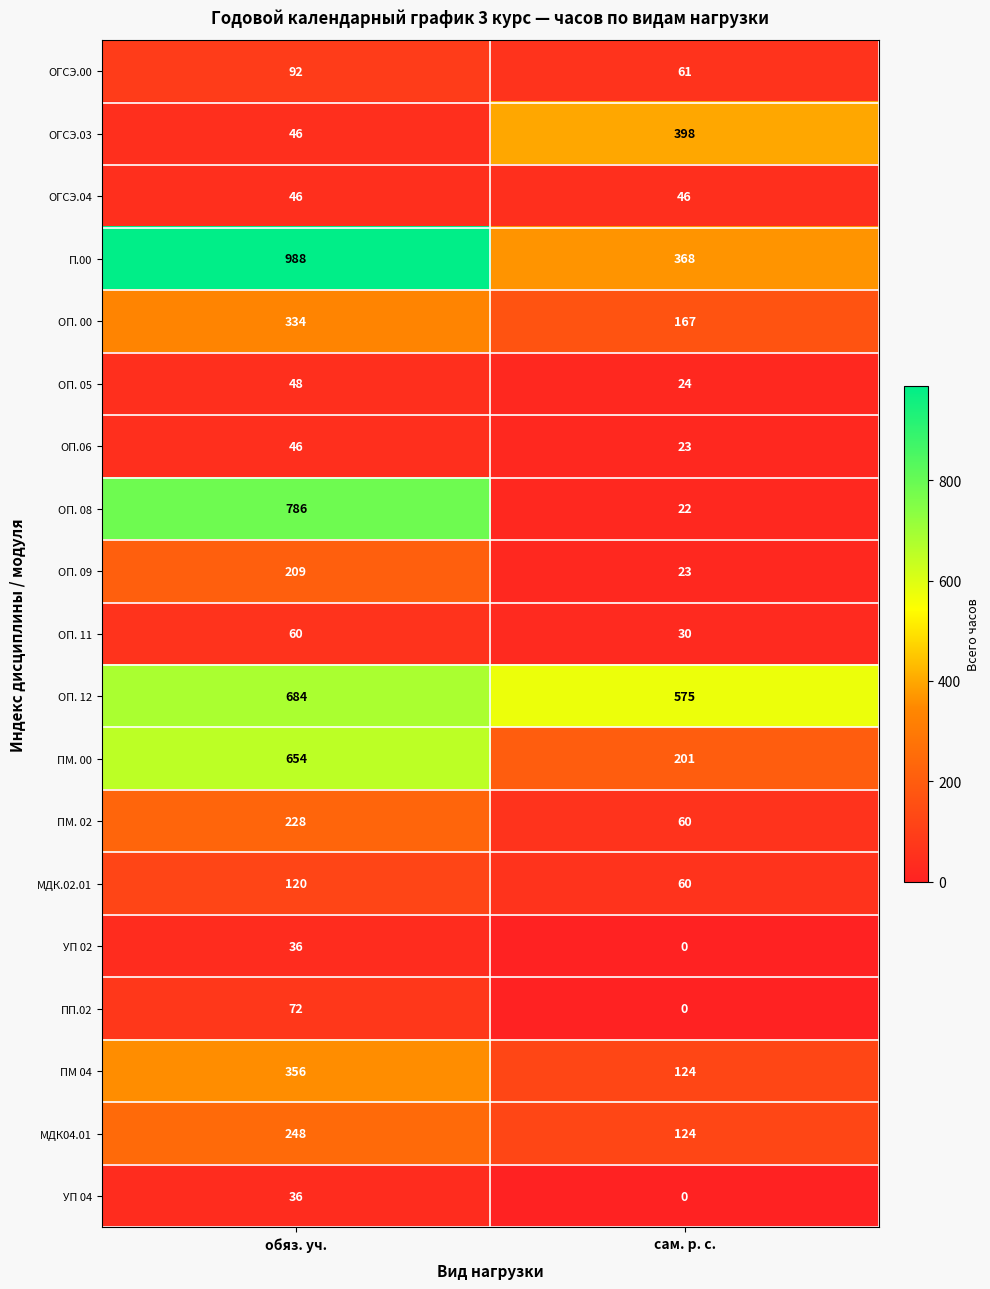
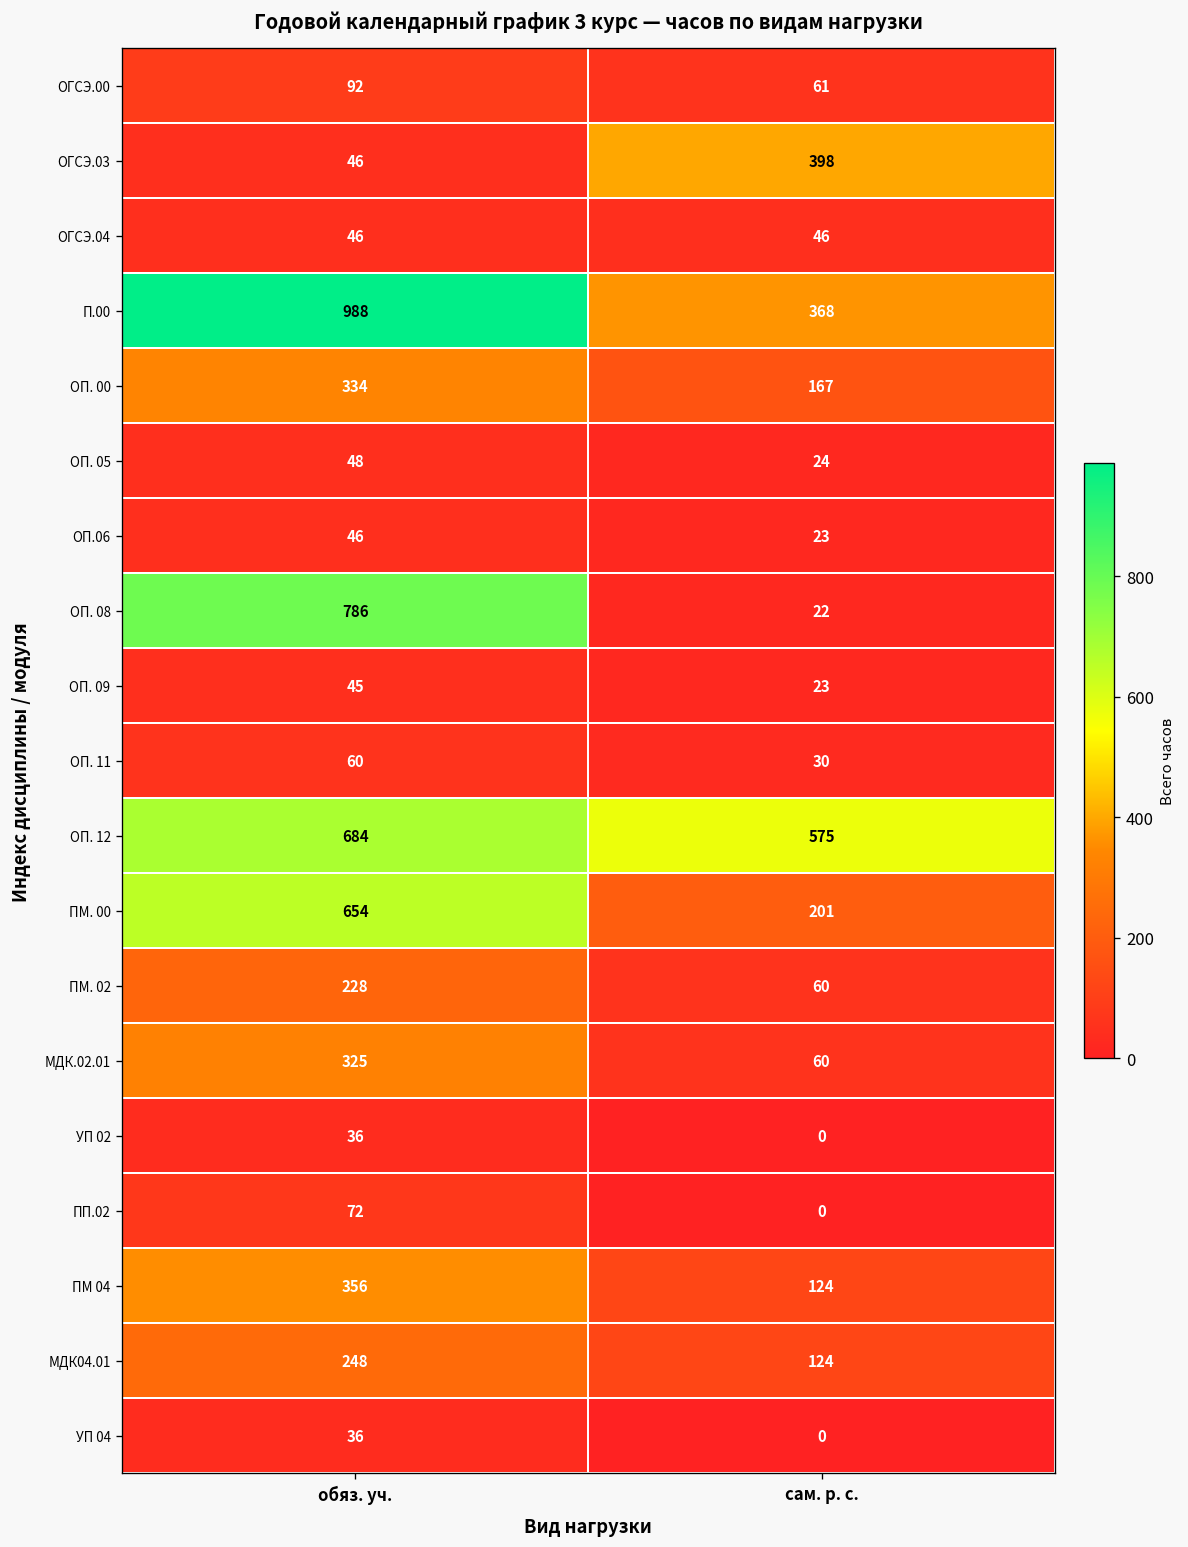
  {
    "ОГСЭ.00": {
      "обяз. уч.": 92,
      "сам. р. с.": 61
    },
    "ОГСЭ.03": {
      "обяз. уч.": 46,
      "сам. р. с.": 398
    },
    "ОГСЭ.04": {
      "обяз. уч.": 46,
      "сам. р. с.": 46
    },
    "П.00": {
      "обяз. уч.": 988,
      "сам. р. с.": 368
    },
    "ОП. 00": {
      "обяз. уч.": 334,
      "сам. р. с.": 167
    },
    "ОП. 05": {
      "обяз. уч.": 48,
      "сам. р. с.": 24
    },
    "ОП.06": {
      "обяз. уч.": 46,
      "сам. р. с.": 23
    },
    "ОП. 08": {
      "обяз. уч.": 786,
      "сам. р. с.": 22
    },
    "ОП. 09": {
-     "обяз. уч.": 209,
+     "обяз. уч.": 45,
      "сам. р. с.": 23
    },
    "ОП. 11": {
      "обяз. уч.": 60,
      "сам. р. с.": 30
    },
    "ОП. 12": {
      "обяз. уч.": 684,
      "сам. р. с.": 575
    },
    "ПМ. 00": {
      "обяз. уч.": 654,
      "сам. р. с.": 201
    },
    "ПМ. 02": {
      "обяз. уч.": 228,
      "сам. р. с.": 60
    },
    "МДК.02.01": {
-     "обяз. уч.": 120,
+     "обяз. уч.": 325,
      "сам. р. с.": 60
    },
    "УП 02": {
      "обяз. уч.": 36,
      "сам. р. с.": 0
    },
    "ПП.02": {
      "обяз. уч.": 72,
      "сам. р. с.": 0
    },
    "ПМ 04": {
      "обяз. уч.": 356,
      "сам. р. с.": 124
    },
    "МДК04.01": {
      "обяз. уч.": 248,
      "сам. р. с.": 124
    },
    "УП 04": {
      "обяз. уч.": 36,
      "сам. р. с.": 0
    }
  }
